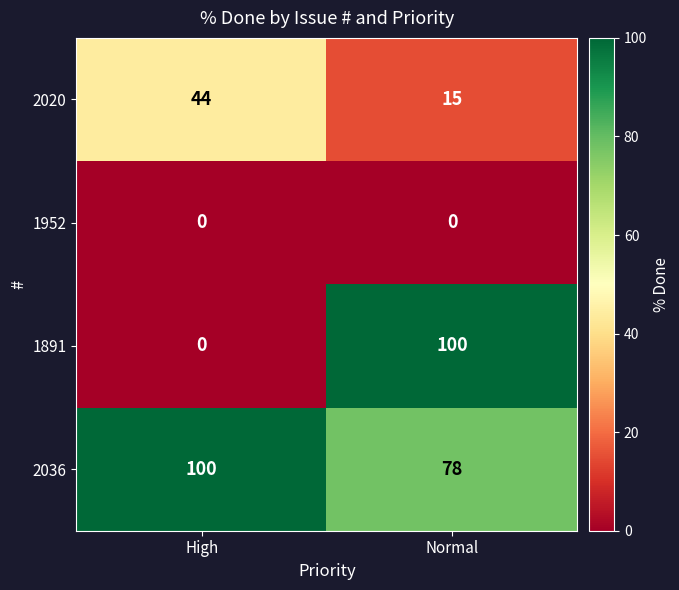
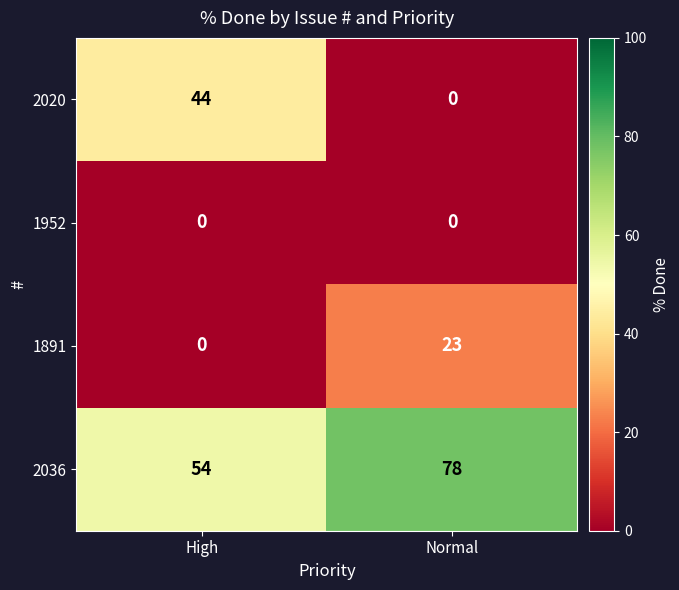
  {
    "2020": {
      "High": 44,
-     "Normal": 15
+     "Normal": 0
    },
    "1952": {
      "High": 0,
      "Normal": 0
    },
    "1891": {
      "High": 0,
-     "Normal": 100
+     "Normal": 23
    },
    "2036": {
-     "High": 100,
+     "High": 54,
      "Normal": 78
    }
  }
